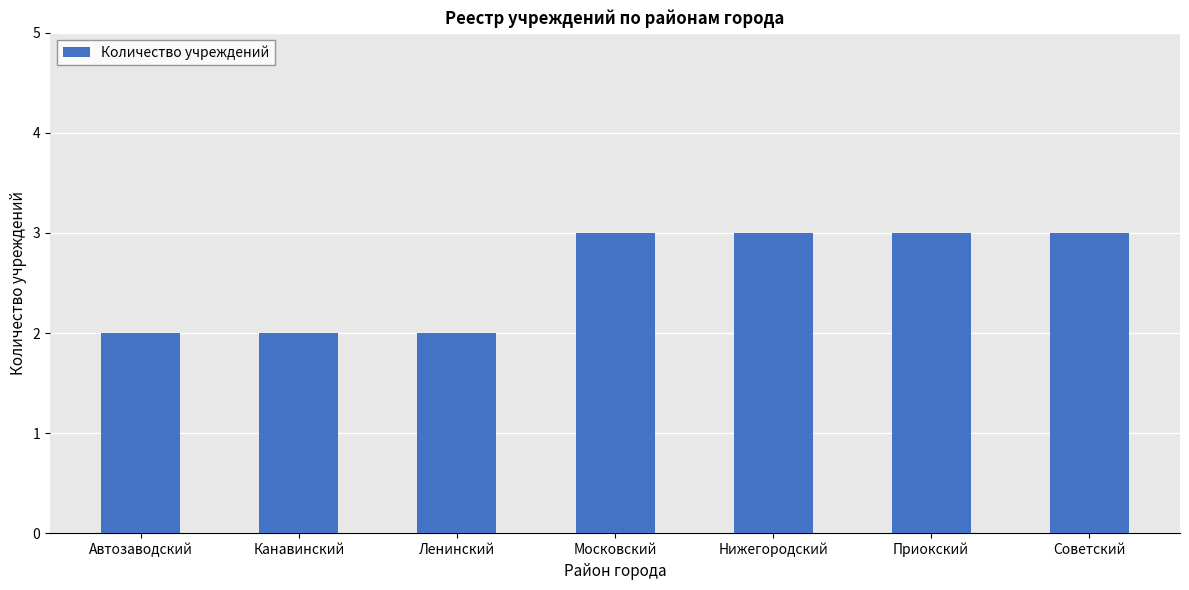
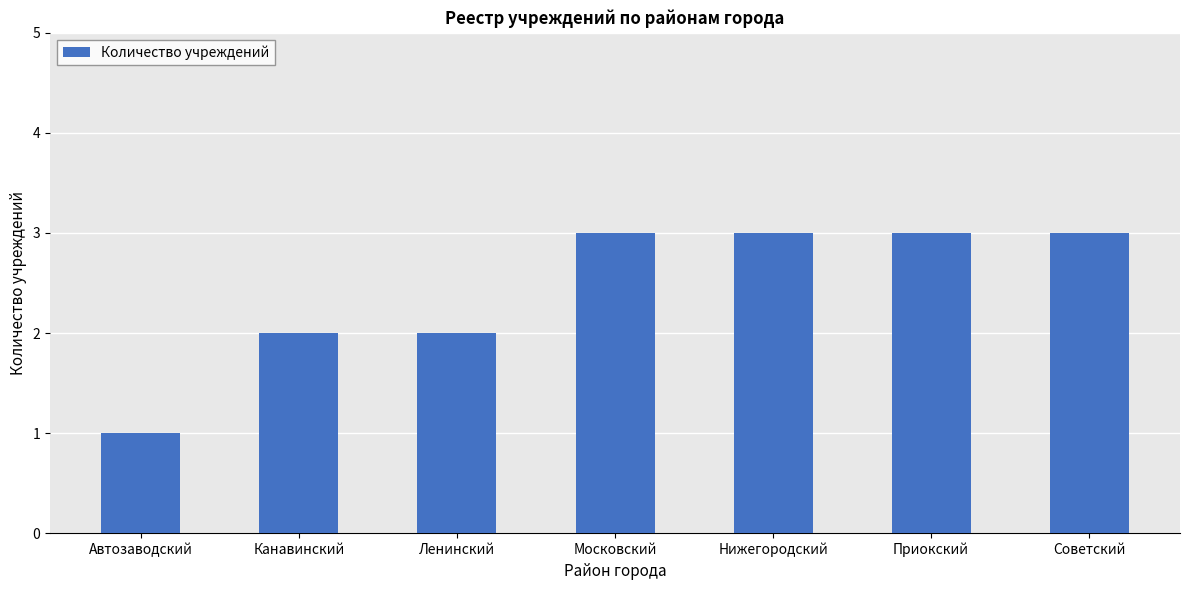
  {
-   "Автозаводский": 2,
+   "Автозаводский": 1,
    "Канавинский": 2,
    "Ленинский": 2,
    "Московский": 3,
    "Нижегородский": 3,
    "Приокский": 3,
    "Советский": 3
  }
